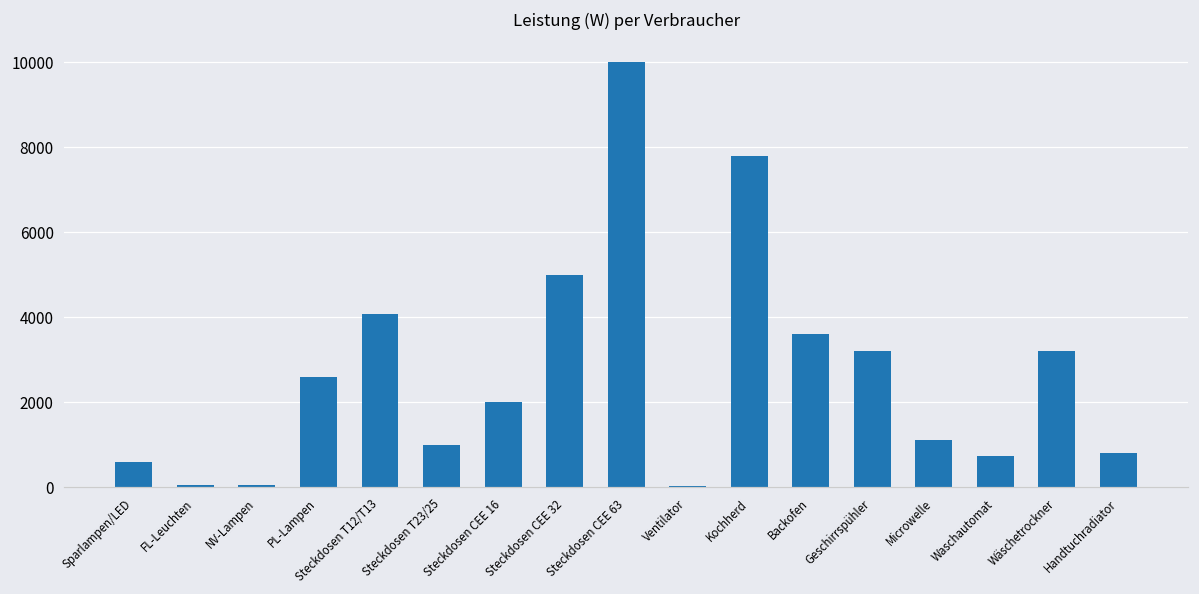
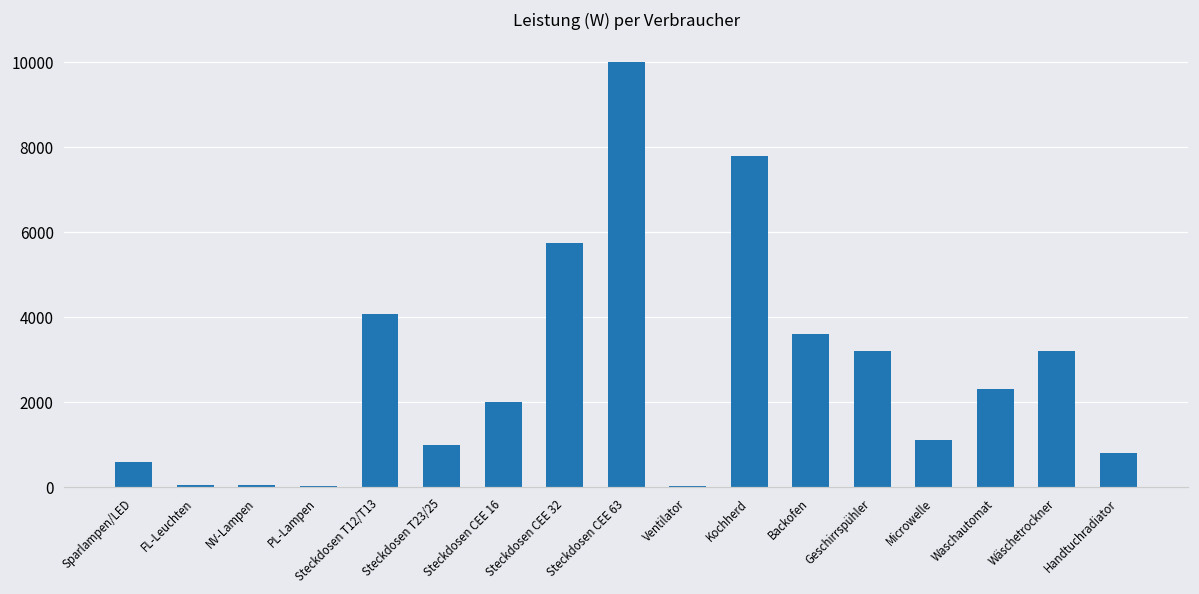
  {
    "Sparlampen/LED": 600,
-   "PL-Lampen": 2600,
+   "PL-Lampen": 0,
    "Steckdosen T12/T13": 4100,
    "Steckdosen T23/25": 1000,
    "Steckdosen CEE 16": 2000,
-   "Steckdosen CEE 32": 5000,
+   "Steckdosen CEE 32": 5700,
    "Steckdosen CEE 63": 10000,
    "Kochherd": 7800,
    "Backofen": 3600,
    "Geschirrspühler": 3200,
    "Microwelle": 1100,
-   "Waschautomat": 700,
+   "Waschautomat": 2300,
    "Wäschetrockner": 3200,
    "Handtuchradiator": 800
  }
